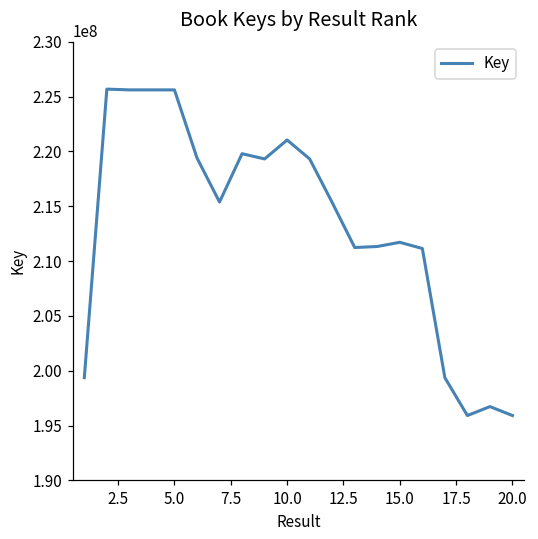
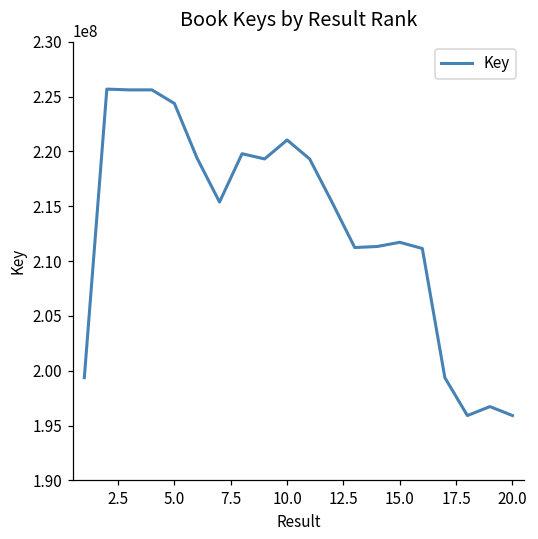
  {
-   "5.0": 226000000,
+   "5.0": 224000000,
    "10.0": 221000000,
    "15.0": 212000000,
    "20.0": 196000000
  }
